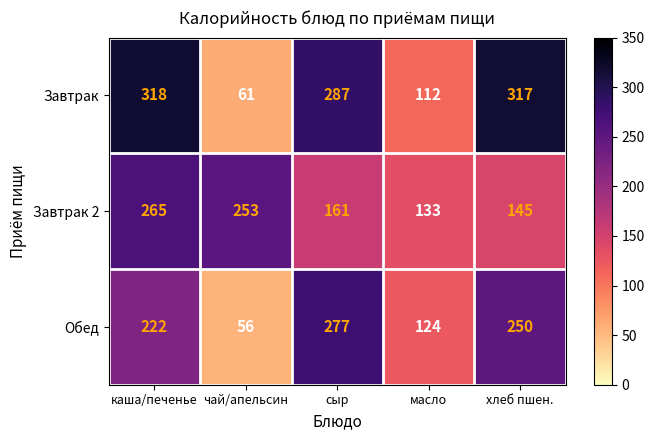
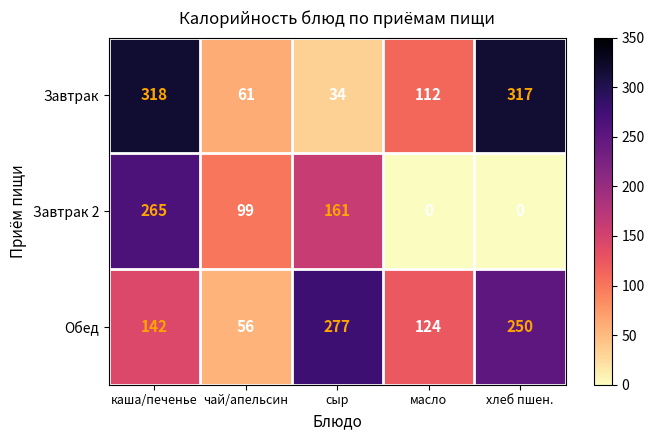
  {
    "Завтрак": {
      "каша/печенье": 318,
      "чай/апельсин": 61,
-     "сыр": 287,
+     "сыр": 34,
      "масло": 112,
      "хлеб пшен.": 317
    },
    "Завтрак 2": {
      "каша/печенье": 265,
-     "чай/апельсин": 253,
+     "чай/апельсин": 99,
      "сыр": 161,
-     "масло": 133,
-     "хлеб пшен.": 145
+     "масло": 0,
+     "хлеб пшен.": 0
    },
    "Обед": {
-     "каша/печенье": 222,
+     "каша/печенье": 142,
      "чай/апельсин": 56,
      "сыр": 277,
      "масло": 124,
      "хлеб пшен.": 250
    }
  }
